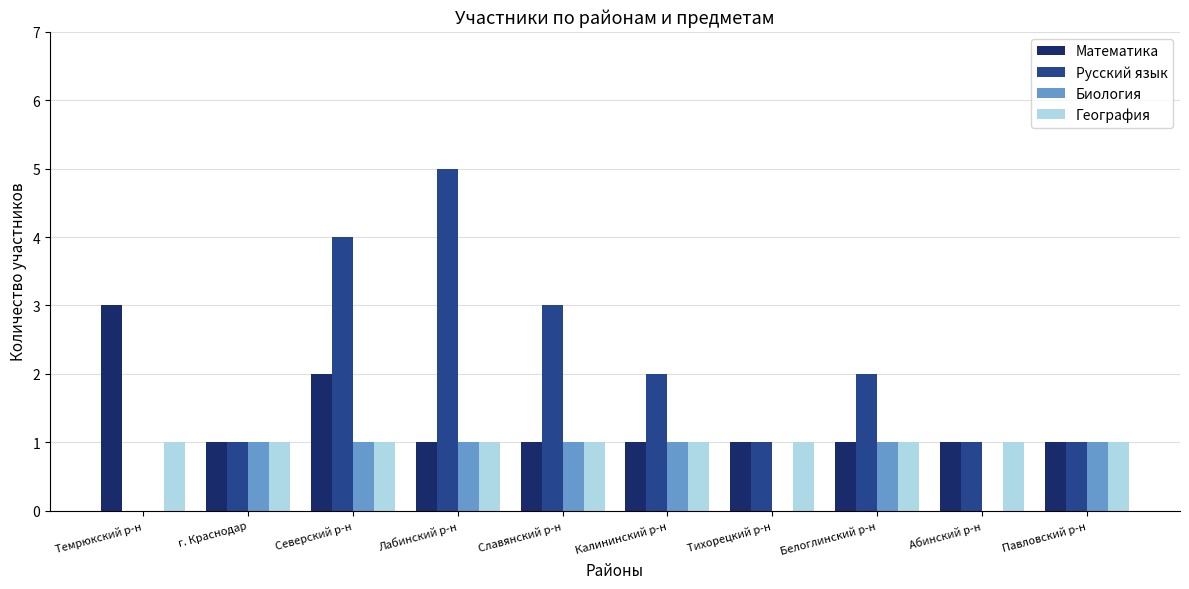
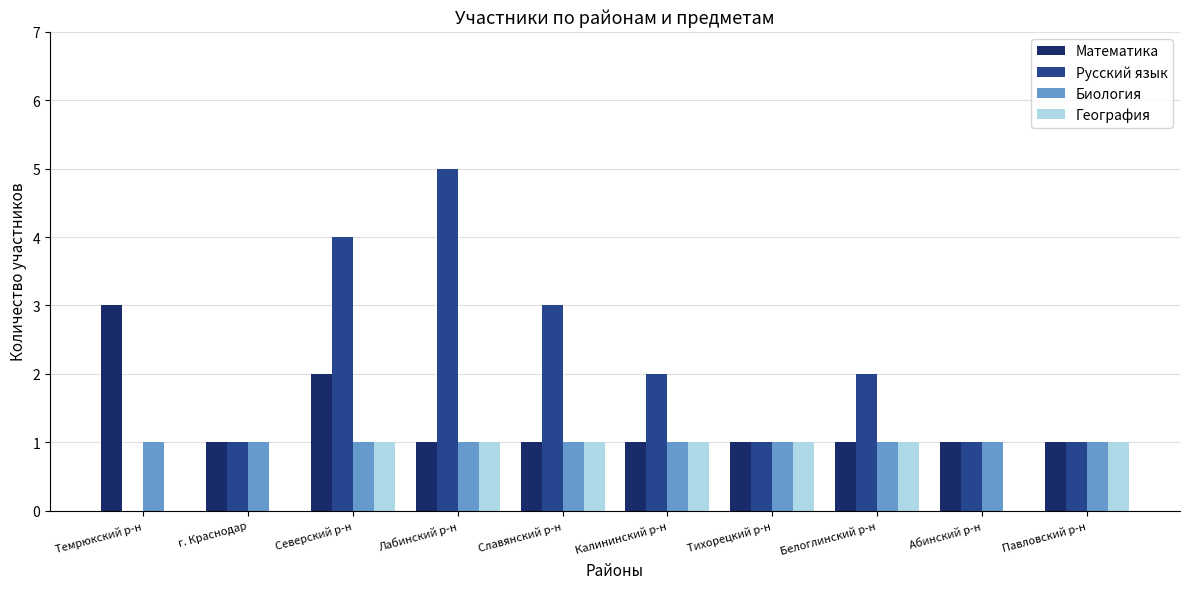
  {
    "Биология": {
-     "Темрюкский р-н": 0,
+     "Темрюкский р-н": 1,
      "г. Краснодар": 1,
      "Северский р-н": 1,
      "Лабинский р-н": 1,
      "Славянский р-н": 1,
      "Калининский р-н": 1,
-     "Тихорецкий р-н": 0,
+     "Тихорецкий р-н": 1,
      "Белоглинский р-н": 1,
-     "Абинский р-н": 0,
+     "Абинский р-н": 1,
      "Павловский р-н": 1
    },
    "География": {
-     "Темрюкский р-н": 1,
-     "г. Краснодар": 1,
+     "Темрюкский р-н": 0,
+     "г. Краснодар": 0,
      "Северский р-н": 1,
      "Лабинский р-н": 1,
      "Славянский р-н": 1,
      "Калининский р-н": 1,
      "Тихорецкий р-н": 1,
      "Белоглинский р-н": 1,
-     "Абинский р-н": 1,
+     "Абинский р-н": 0,
      "Павловский р-н": 1
    }
  }
